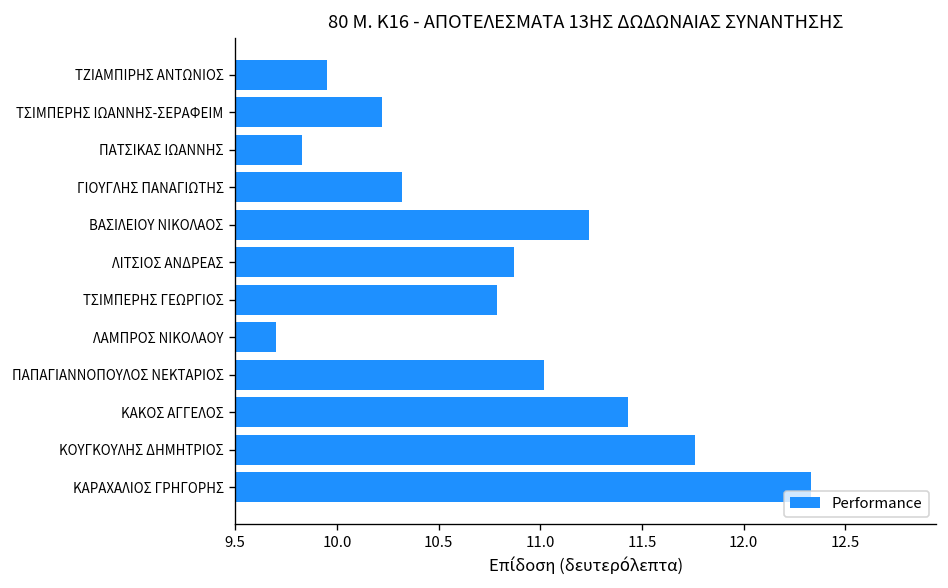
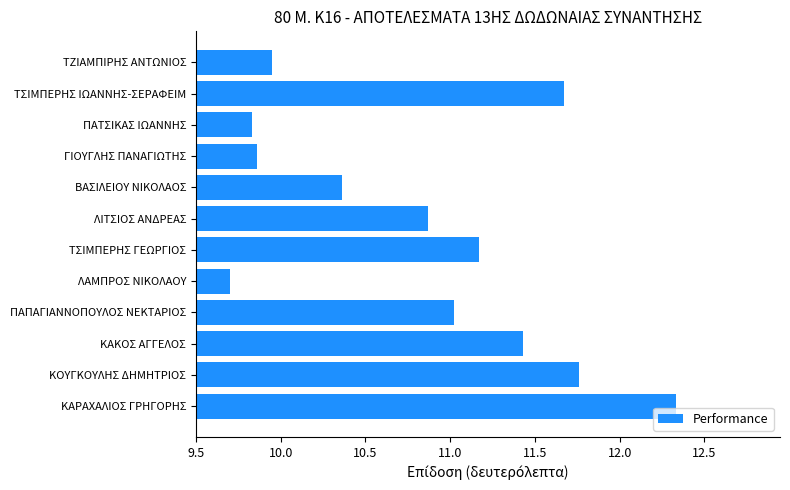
  {
    "ΤΖΙΑΜΠΙΡΗΣ ΑΝΤΩΝΙΟΣ": 9.95,
-   "ΤΣΙΜΠΕΡΗΣ ΙΩΑΝΝΗΣ-ΣΕΡΑΦΕΙΜ": 10.22,
+   "ΤΣΙΜΠΕΡΗΣ ΙΩΑΝΝΗΣ-ΣΕΡΑΦΕΙΜ": 11.67,
    "ΠΑΤΣΙΚΑΣ ΙΩΑΝΝΗΣ": 9.83,
-   "ΓΙΟΥΓΛΗΣ ΠΑΝΑΓΙΩΤΗΣ": 10.32,
-   "ΒΑΣΙΛΕΙΟΥ ΝΙΚΟΛΑΟΣ": 11.24,
+   "ΓΙΟΥΓΛΗΣ ΠΑΝΑΓΙΩΤΗΣ": 9.86,
+   "ΒΑΣΙΛΕΙΟΥ ΝΙΚΟΛΑΟΣ": 10.36,
    "ΛΙΤΣΙΟΣ ΑΝΔΡΕΑΣ": 10.87,
-   "ΤΣΙΜΠΕΡΗΣ ΓΕΩΡΓΙΟΣ": 10.79,
+   "ΤΣΙΜΠΕΡΗΣ ΓΕΩΡΓΙΟΣ": 11.17,
    "ΛΑΜΠΡΟΣ ΝΙΚΟΛΑΟΥ": 9.70,
    "ΠΑΠΑΓΙΑΝΝΟΠΟΥΛΟΣ ΝΕΚΤΑΡΙΟΣ": 11.02,
    "ΚΑΚΟΣ ΑΓΓΕΛΟΣ": 11.43,
    "ΚΟΥΓΚΟΥΛΗΣ ΔΗΜΗΤΡΙΟΣ": 11.76,
    "ΚΑΡΑΧΑΛΙΟΣ ΓΡΗΓΟΡΗΣ": 12.33
  }
